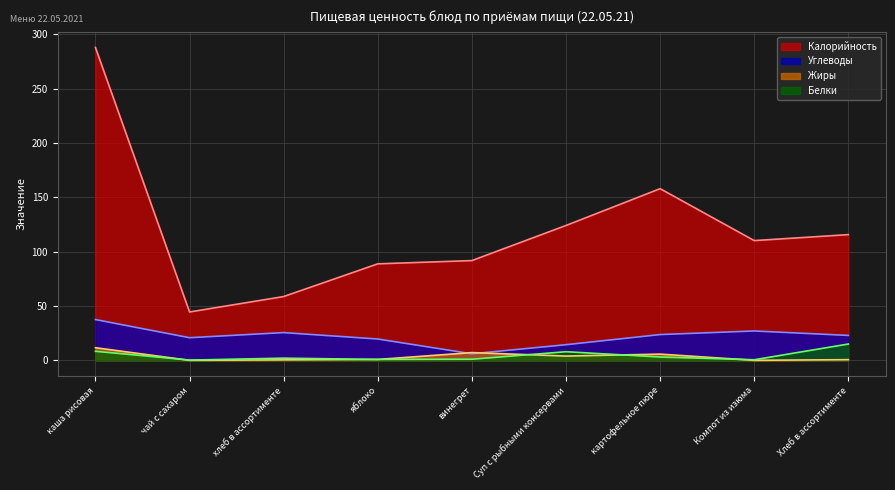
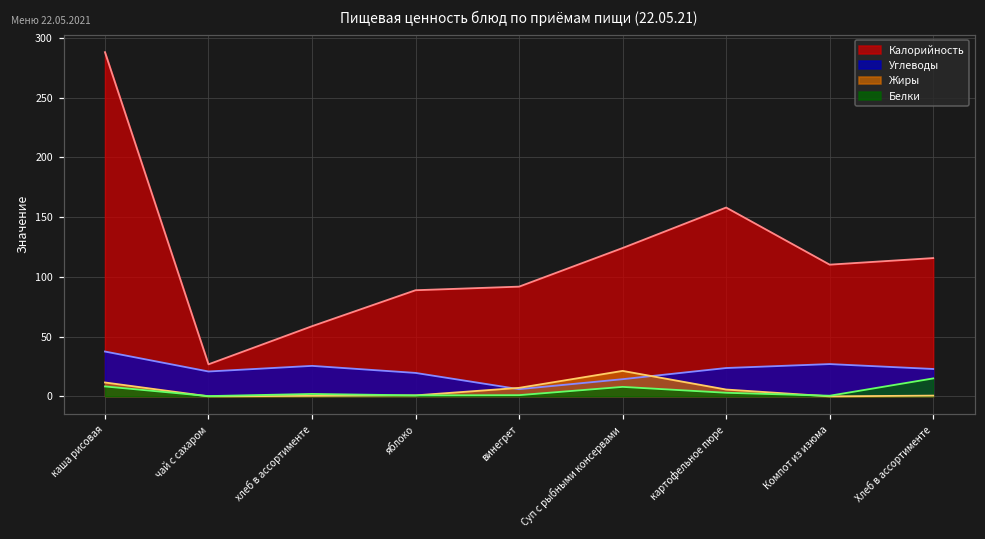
  {
    "Калорийность": {
      "каша рисовая": 288,
-     "чай с сахаром": 45,
+     "чай с сахаром": 27,
      "хлеб в ассортименте": 59,
      "яблоко": 89,
      "винегрет": 92,
      "Суп с рыбными консервами": 124,
      "картофельное пюре": 158,
      "Компот из изюма": 110,
      "Хлеб в ассортименте": 116
    },
    "Углеводы": {
      "каша рисовая": 38,
      "чай с сахаром": 21,
      "хлеб в ассортименте": 26,
      "яблоко": 20,
      "Суп с рыбными консервами": 14,
      "картофельное пюре": 24,
      "Компот из изюма": 27,
      "Хлеб в ассортименте": 23
    },
    "Жиры": {
      "каша рисовая": 12,
-     "Суп с рыбными консервами": 4,
+     "Суп с рыбными консервами": 21,
      "картофельное пюре": 6,
      "Хлеб в ассортименте": 1
    },
    "Белки": {
      "каша рисовая": 8,
      "винегрет": 1,
      "Суп с рыбными консервами": 8,
      "картофельное пюре": 3,
      "Хлеб в ассортименте": 15
    }
  }
